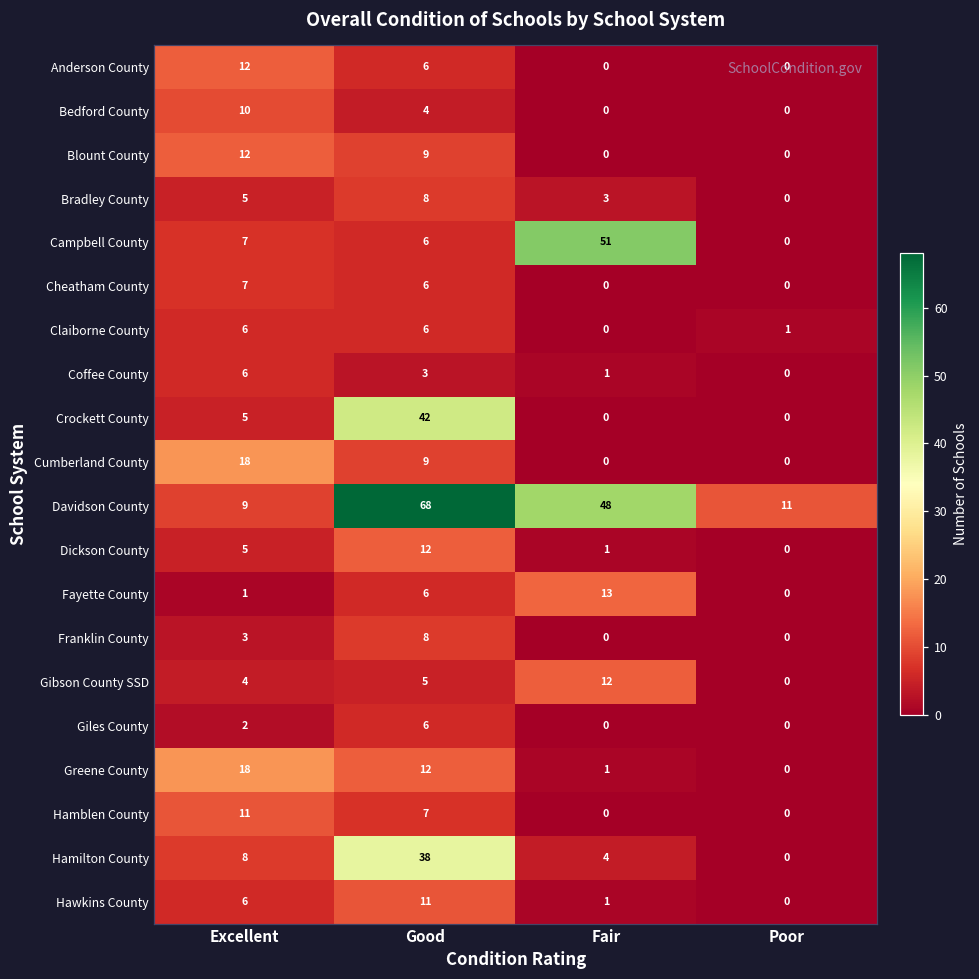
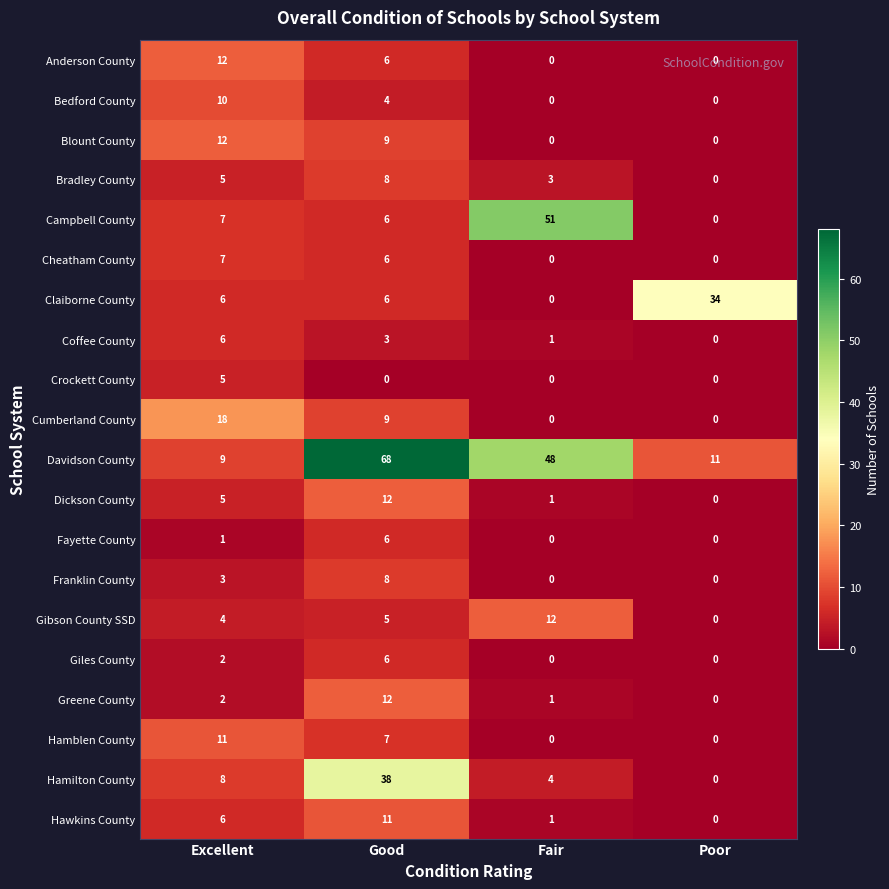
  {
    "Anderson County": {
      "Excellent": 12,
      "Good": 6,
      "Fair": 0
    },
    "Bedford County": {
      "Excellent": 10,
      "Good": 4,
      "Fair": 0,
      "Poor": 0
    },
    "Blount County": {
      "Excellent": 12,
      "Good": 9,
      "Fair": 0,
      "Poor": 0
    },
    "Bradley County": {
      "Excellent": 5,
      "Good": 8,
      "Fair": 3,
      "Poor": 0
    },
    "Campbell County": {
      "Excellent": 7,
      "Good": 6,
      "Fair": 51,
      "Poor": 0
    },
    "Cheatham County": {
      "Excellent": 7,
      "Good": 6,
      "Fair": 0,
      "Poor": 0
    },
    "Claiborne County": {
      "Excellent": 6,
      "Good": 6,
      "Fair": 0,
-     "Poor": 1
+     "Poor": 34
    },
    "Coffee County": {
      "Excellent": 6,
      "Good": 3,
      "Fair": 1,
      "Poor": 0
    },
    "Crockett County": {
      "Excellent": 5,
-     "Good": 42,
+     "Good": 0,
      "Fair": 0,
      "Poor": 0
    },
    "Cumberland County": {
      "Excellent": 18,
      "Good": 9,
      "Fair": 0,
      "Poor": 0
    },
    "Davidson County": {
      "Excellent": 9,
      "Good": 68,
      "Fair": 48,
      "Poor": 11
    },
    "Dickson County": {
      "Excellent": 5,
      "Good": 12,
      "Fair": 1,
      "Poor": 0
    },
    "Fayette County": {
      "Excellent": 1,
      "Good": 6,
-     "Fair": 13,
+     "Fair": 0,
      "Poor": 0
    },
    "Franklin County": {
      "Excellent": 3,
      "Good": 8,
      "Fair": 0,
      "Poor": 0
    },
    "Gibson County SSD": {
      "Excellent": 4,
      "Good": 5,
      "Fair": 12,
      "Poor": 0
    },
    "Giles County": {
      "Excellent": 2,
      "Good": 6,
      "Fair": 0,
      "Poor": 0
    },
    "Greene County": {
-     "Excellent": 18,
+     "Excellent": 2,
      "Good": 12,
      "Fair": 1,
      "Poor": 0
    },
    "Hamblen County": {
      "Excellent": 11,
      "Good": 7,
      "Fair": 0,
      "Poor": 0
    },
    "Hamilton County": {
      "Excellent": 8,
      "Good": 38,
      "Fair": 4,
      "Poor": 0
    },
    "Hawkins County": {
      "Excellent": 6,
      "Good": 11,
      "Fair": 1,
      "Poor": 0
    }
  }
